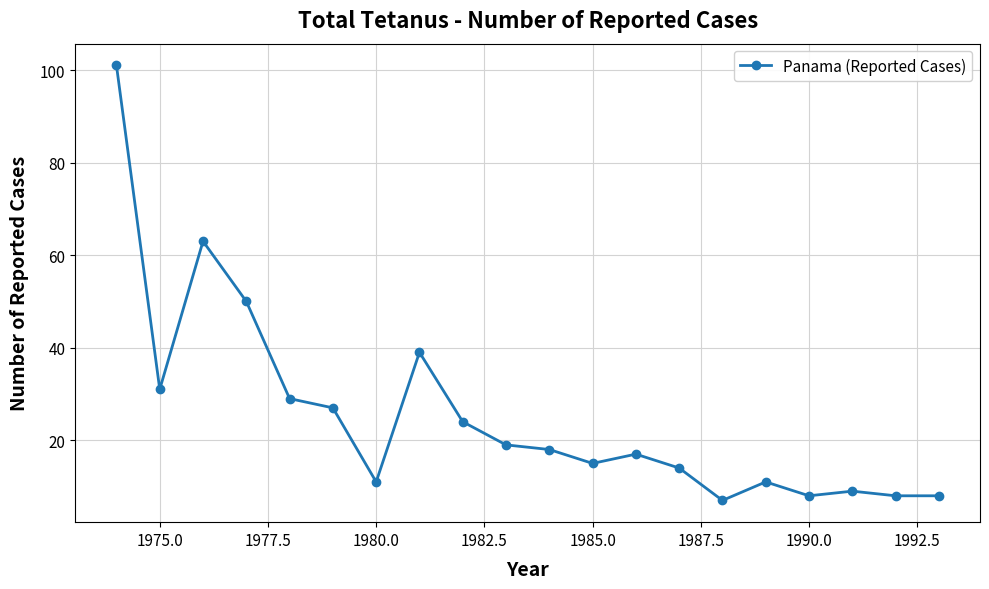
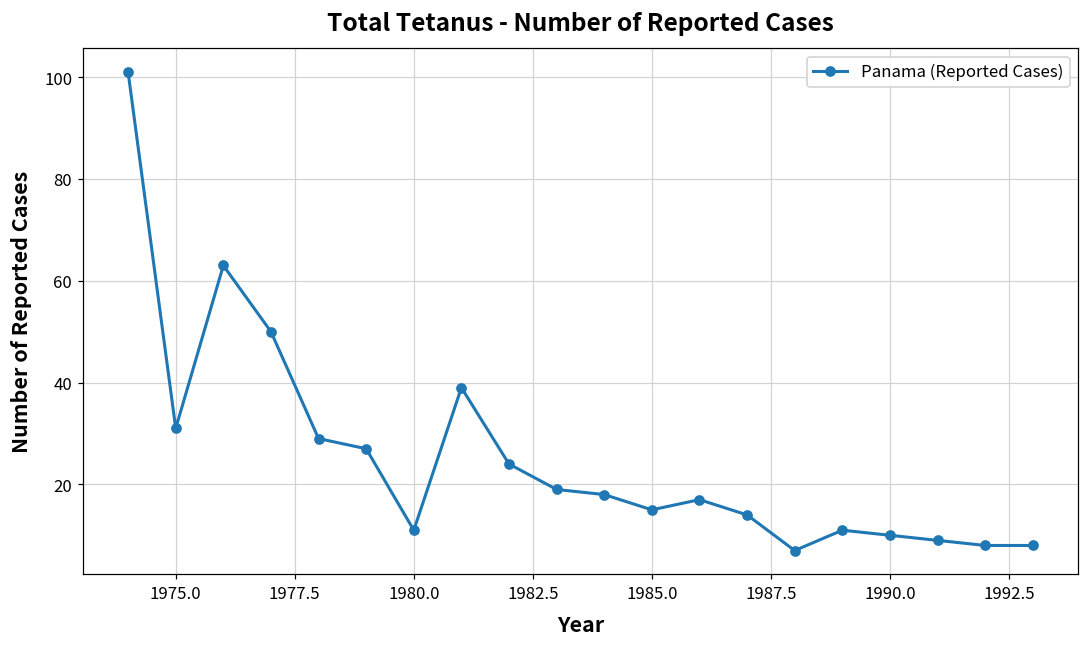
  {
    "1975.0": 31,
    "1980.0": 11,
    "1985.0": 15,
-   "1990.0": 8
+   "1990.0": 10
  }
